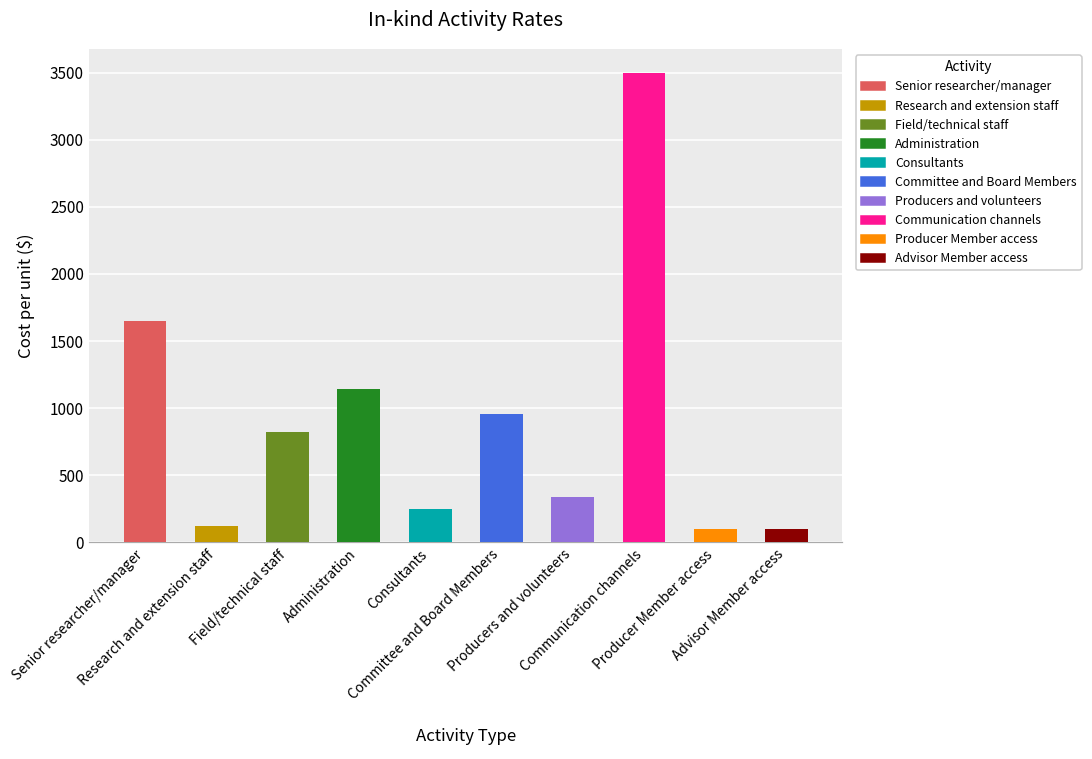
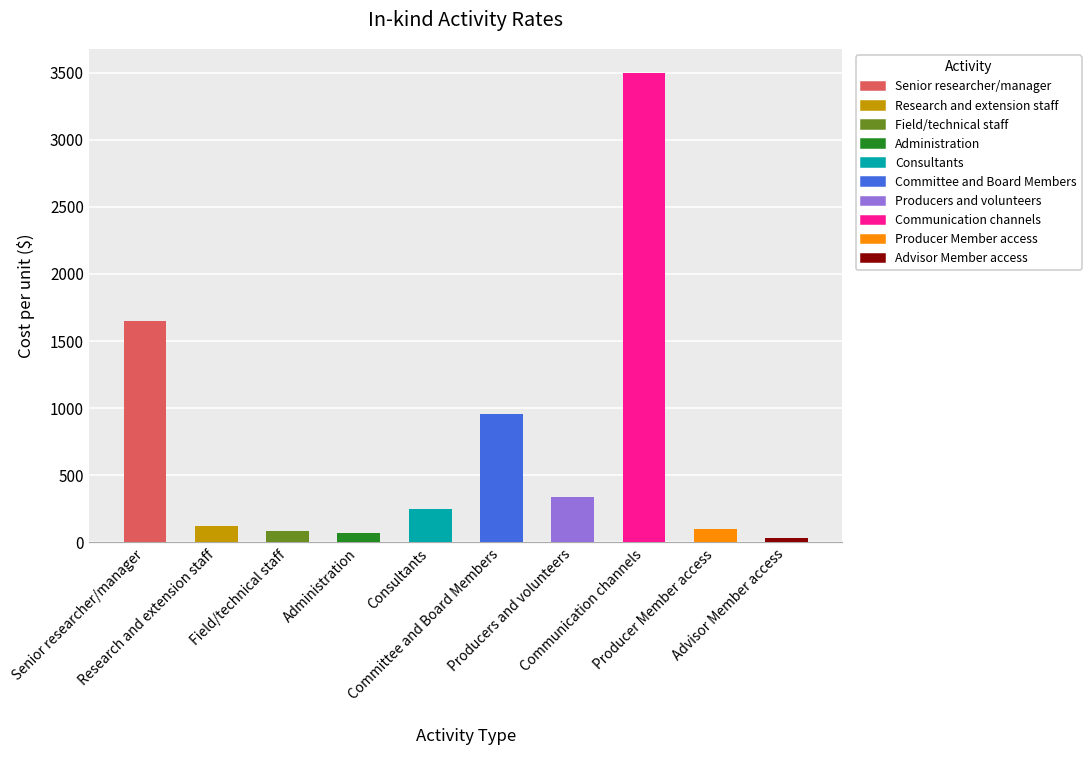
  {
    "Senior researcher/manager": 1650,
    "Research and extension staff": 130,
-   "Field/technical staff": 820,
-   "Administration": 1150,
+   "Field/technical staff": 90,
+   "Administration": 70,
    "Consultants": 250,
    "Committee and Board Members": 960,
    "Producers and volunteers": 340,
    "Communication channels": 3500,
    "Producer Member access": 100,
-   "Advisor Member access": 100
+   "Advisor Member access": 30
  }
